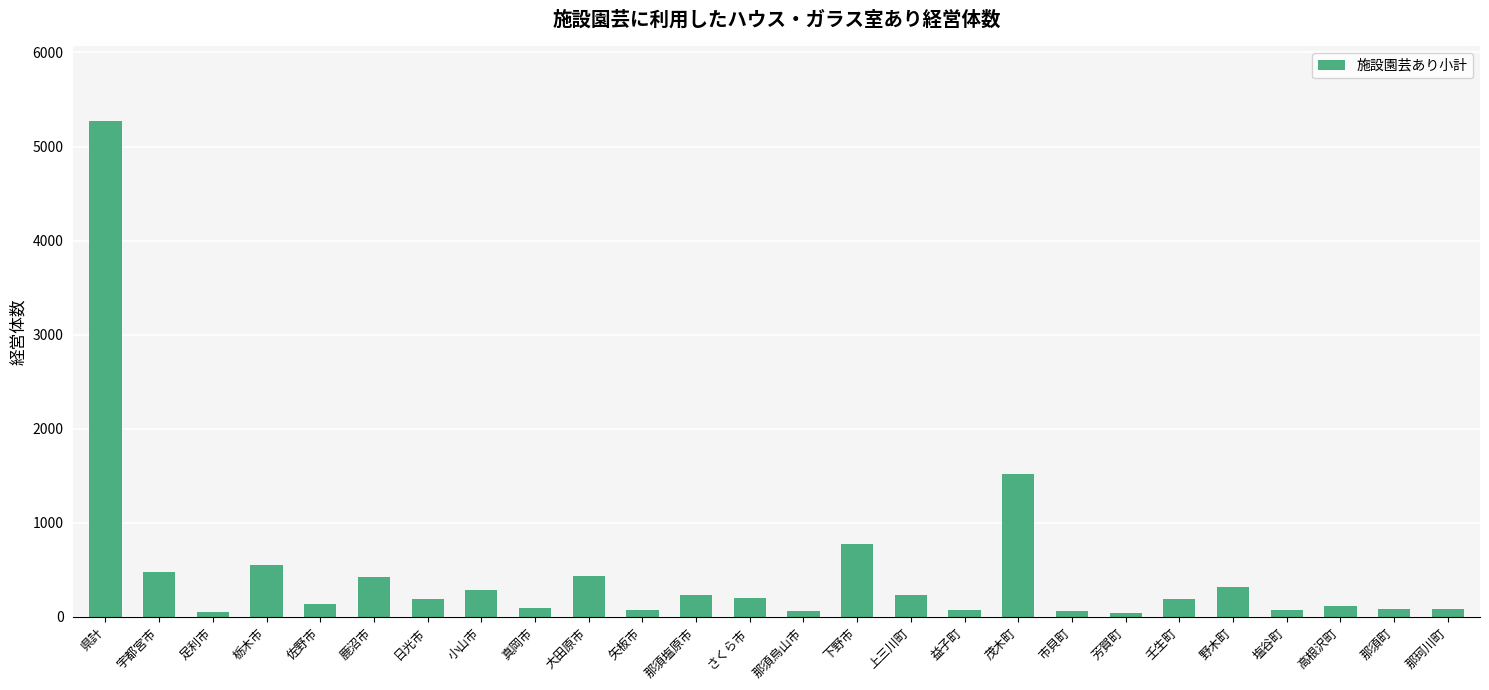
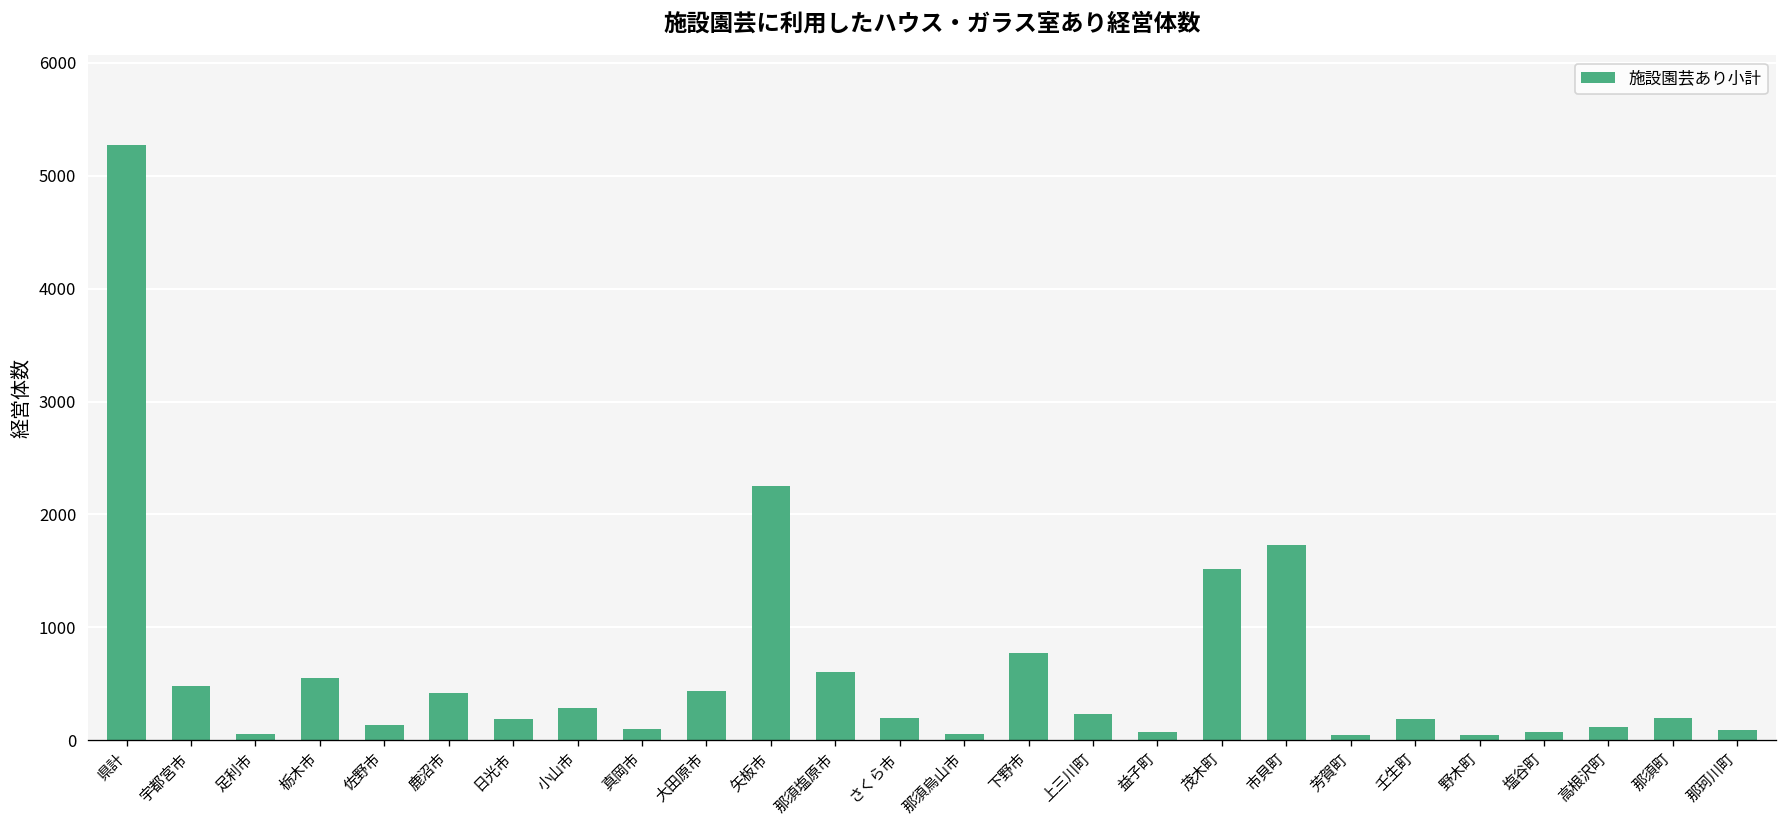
  {
    "県計": 5300,
    "宇都宮市": 500,
    "足利市": 100,
    "栃木市": 600,
    "佐野市": 100,
    "鹿沼市": 400,
    "日光市": 200,
    "小山市": 300,
    "真岡市": 100,
    "大田原市": 400,
-   "矢板市": 100,
-   "那須塩原市": 200,
+   "矢板市": 2200,
+   "那須塩原市": 600,
    "さくら市": 200,
    "那須烏山市": 100,
    "下野市": 800,
    "上三川町": 200,
    "益子町": 100,
    "茂木町": 1500,
-   "市貝町": 100,
+   "市貝町": 1700,
    "芳賀町": 0,
    "壬生町": 200,
-   "野木町": 300,
+   "野木町": 0,
    "塩谷町": 100,
    "高根沢町": 100,
-   "那須町": 100,
+   "那須町": 200,
    "那珂川町": 100
  }
